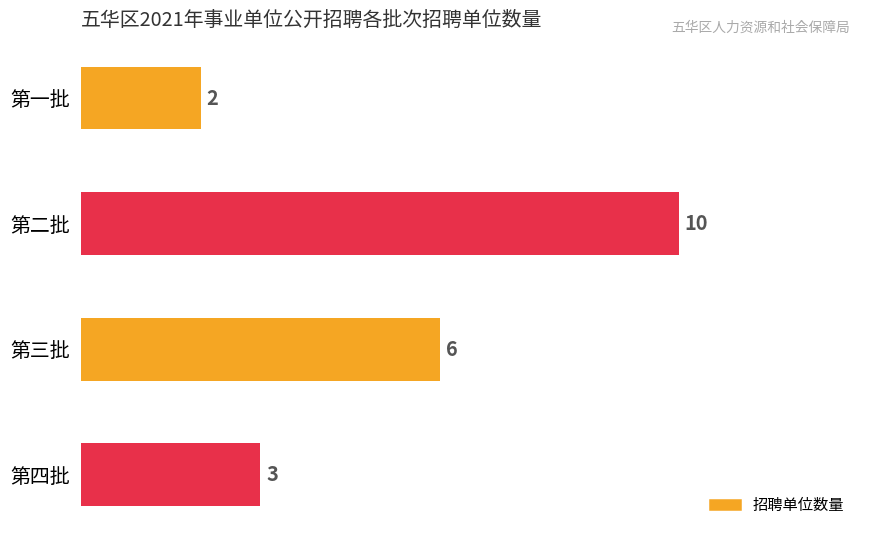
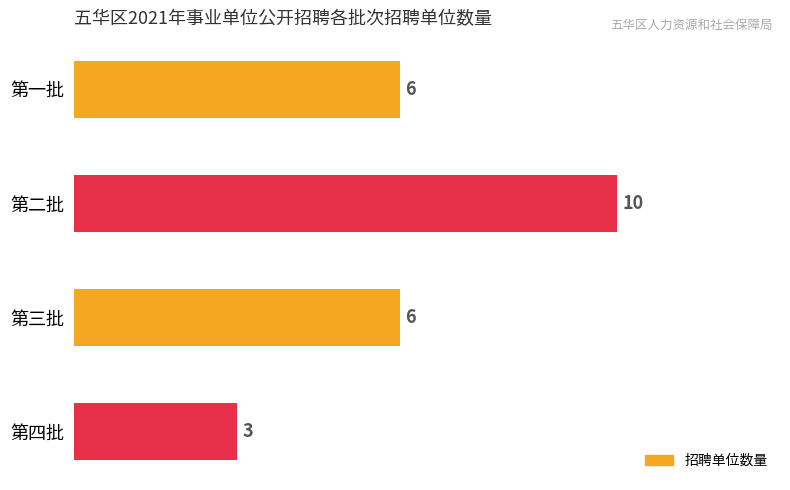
  {
-   "第一批": 2,
+   "第一批": 6,
    "第二批": 10,
    "第三批": 6,
    "第四批": 3
  }
